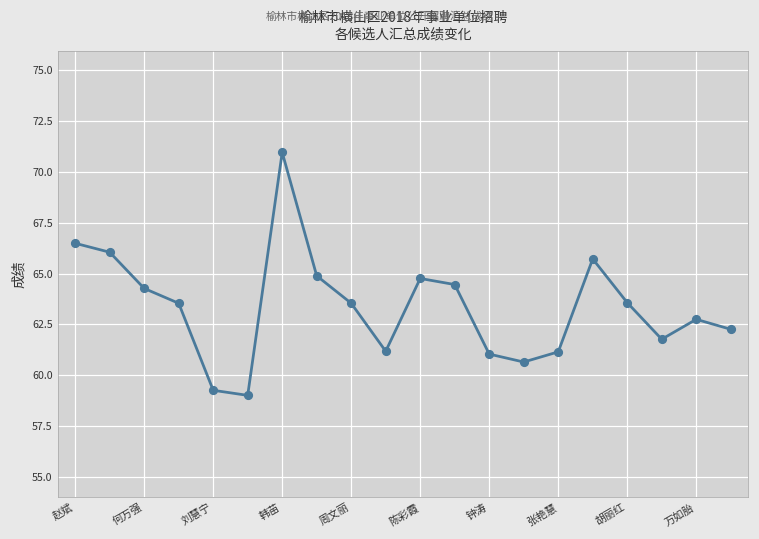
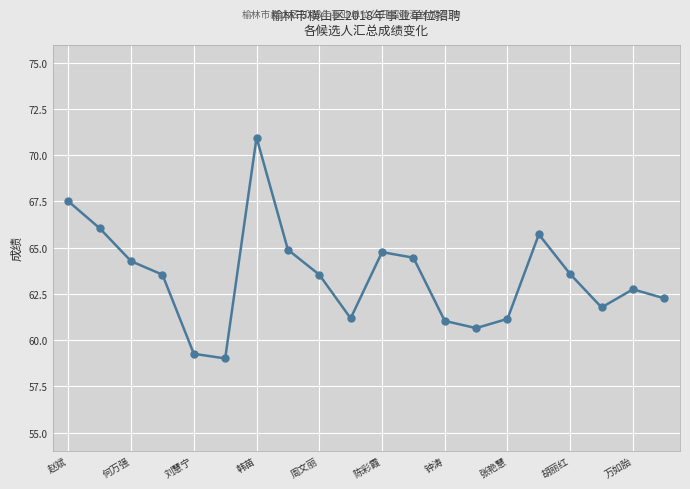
  {
-   "赵斌": 66.5,
+   "赵斌": 67.5,
    "何万强": 64.3,
    "刘慧宁": 59.3,
    "韩苗": 71.0,
    "周文丽": 63.5,
    "陈彩霞": 64.8,
    "钟涛": 61.0,
    "张艳慧": 61.2,
    "胡丽红": 63.6,
    "万如胎": 62.8
  }
